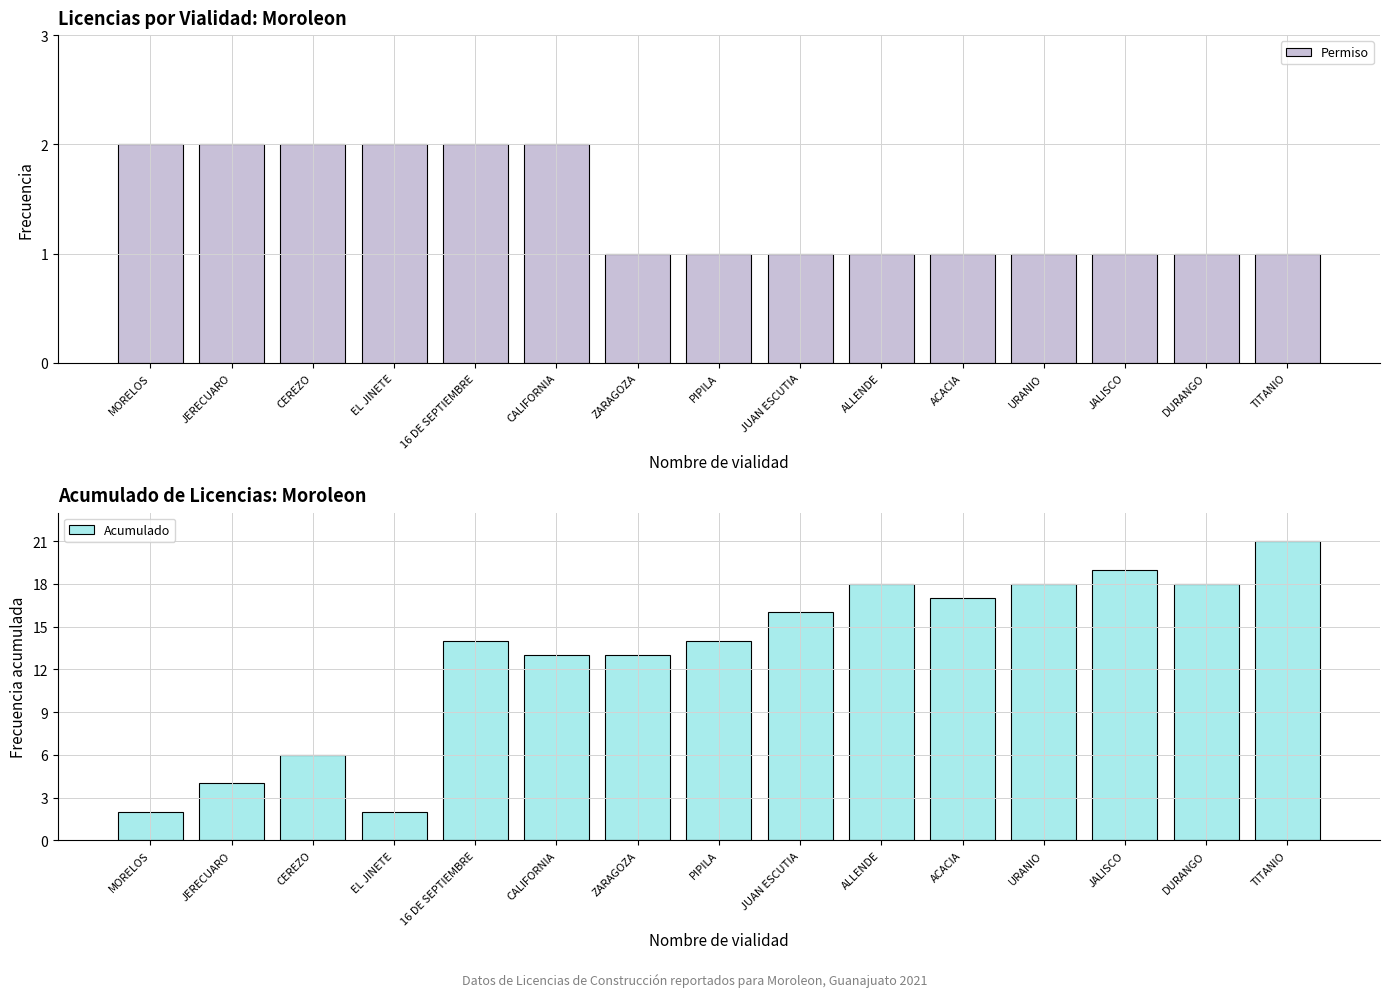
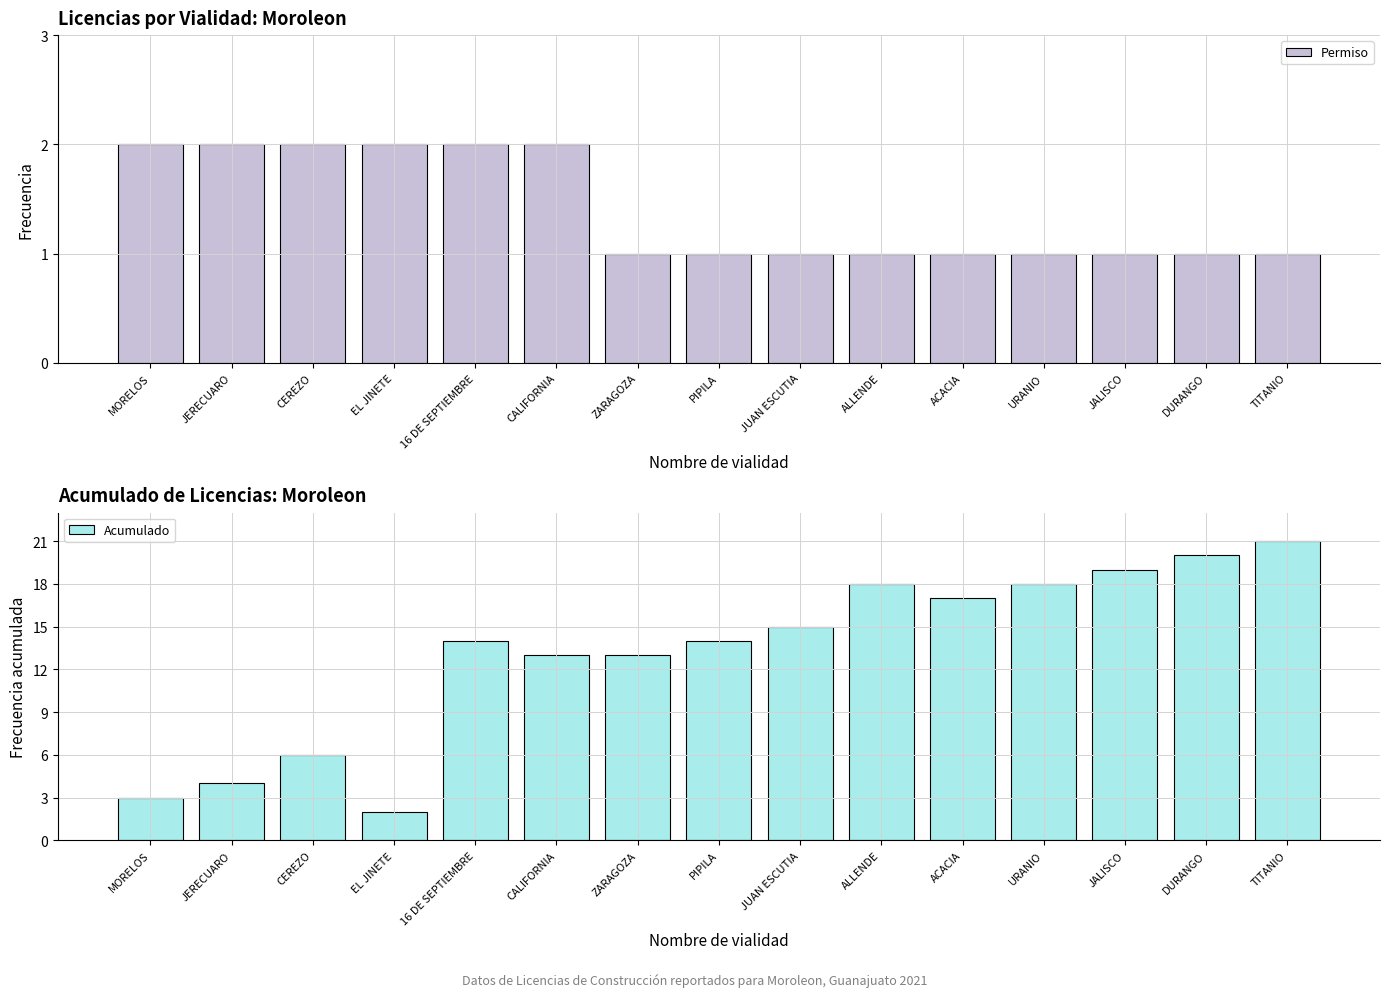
  {
    "Licencias por Vialidad: Moroleon": {
      "MORELOS": 2.00,
      "JERECUARO": 2.00,
      "CEREZO": 2.00,
      "EL JINETE": 2.00,
      "16 DE SEPTIEMBRE": 2.00,
      "CALIFORNIA": 2.00,
      "ZARAGOZA": 1.00,
      "PIPILA": 1.00,
      "JUAN ESCUTIA": 1.00,
      "ALLENDE": 1.00,
      "ACACIA": 1.00,
      "URANIO": 1.00,
      "JALISCO": 1.00,
      "DURANGO": 1.00,
      "TITANIO": 1.00
    },
    "Acumulado de Licencias: Moroleon": {
-     "MORELOS": 2,
+     "MORELOS": 3,
      "JERECUARO": 4,
      "CEREZO": 6,
      "EL JINETE": 2,
      "16 DE SEPTIEMBRE": 14,
      "CALIFORNIA": 13,
      "ZARAGOZA": 13,
      "PIPILA": 14,
-     "JUAN ESCUTIA": 16,
+     "JUAN ESCUTIA": 15,
      "ALLENDE": 18,
      "ACACIA": 17,
      "URANIO": 18,
      "JALISCO": 19,
-     "DURANGO": 18,
+     "DURANGO": 20,
      "TITANIO": 21
    }
  }
